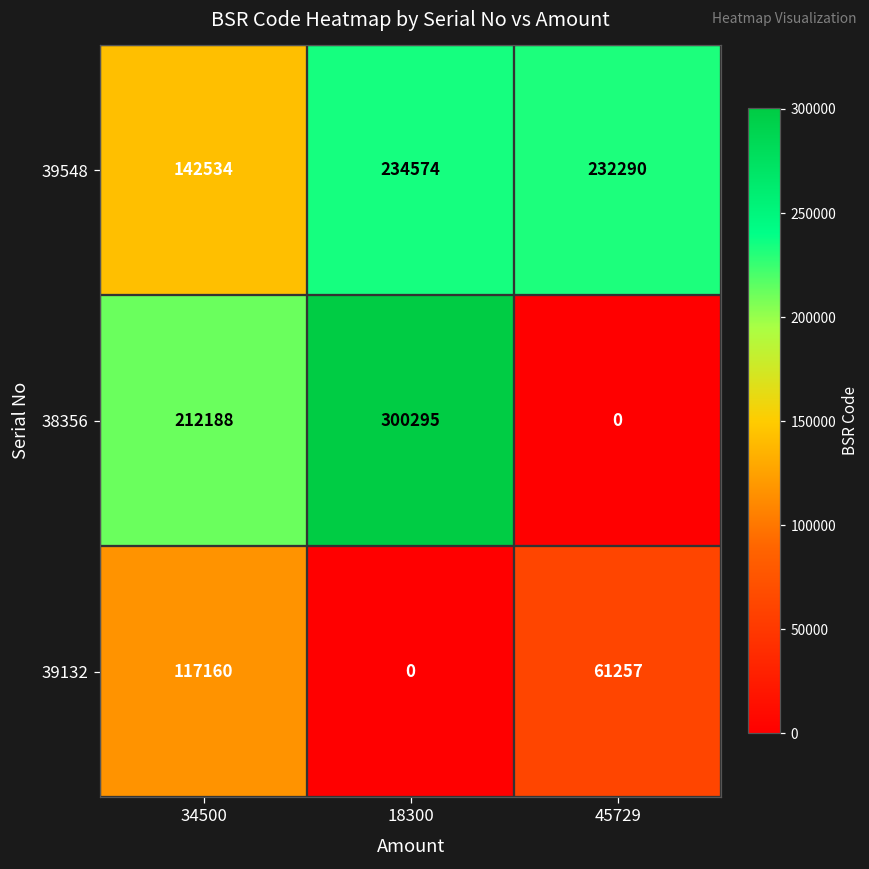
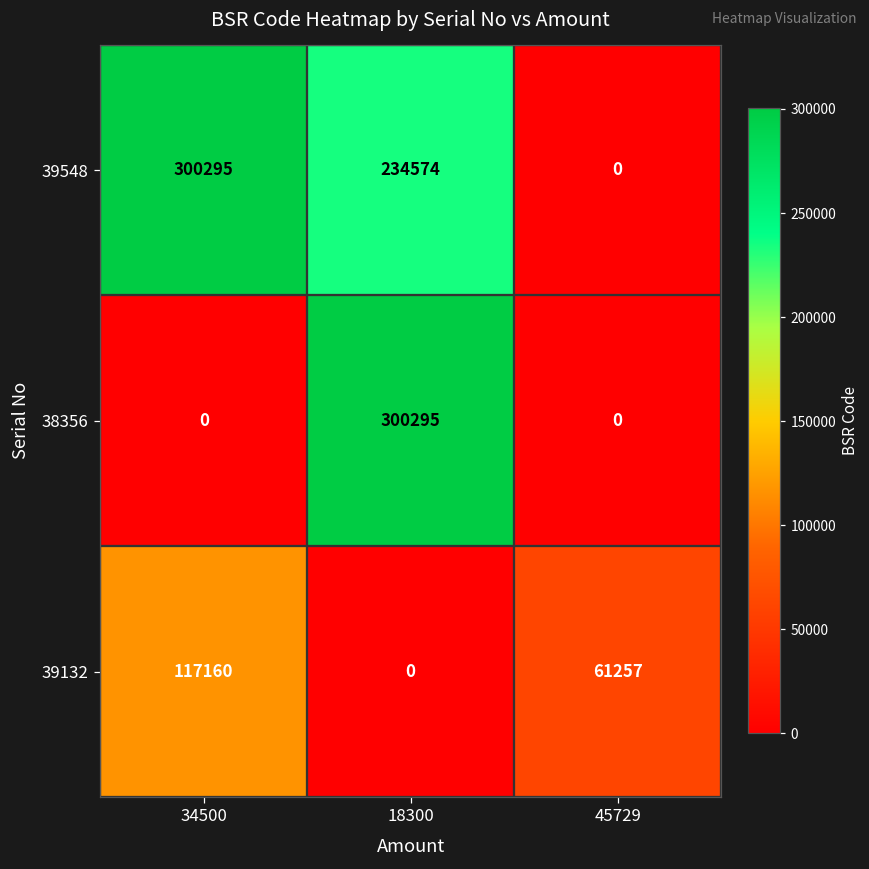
  {
    "39548": {
-     "34500": 142534,
+     "34500": 300295,
      "18300": 234574,
-     "45729": 232290
+     "45729": 0
    },
    "38356": {
-     "34500": 212188,
+     "34500": 0,
      "18300": 300295,
      "45729": 0
    },
    "39132": {
      "34500": 117160,
      "18300": 0,
      "45729": 61257
    }
  }
